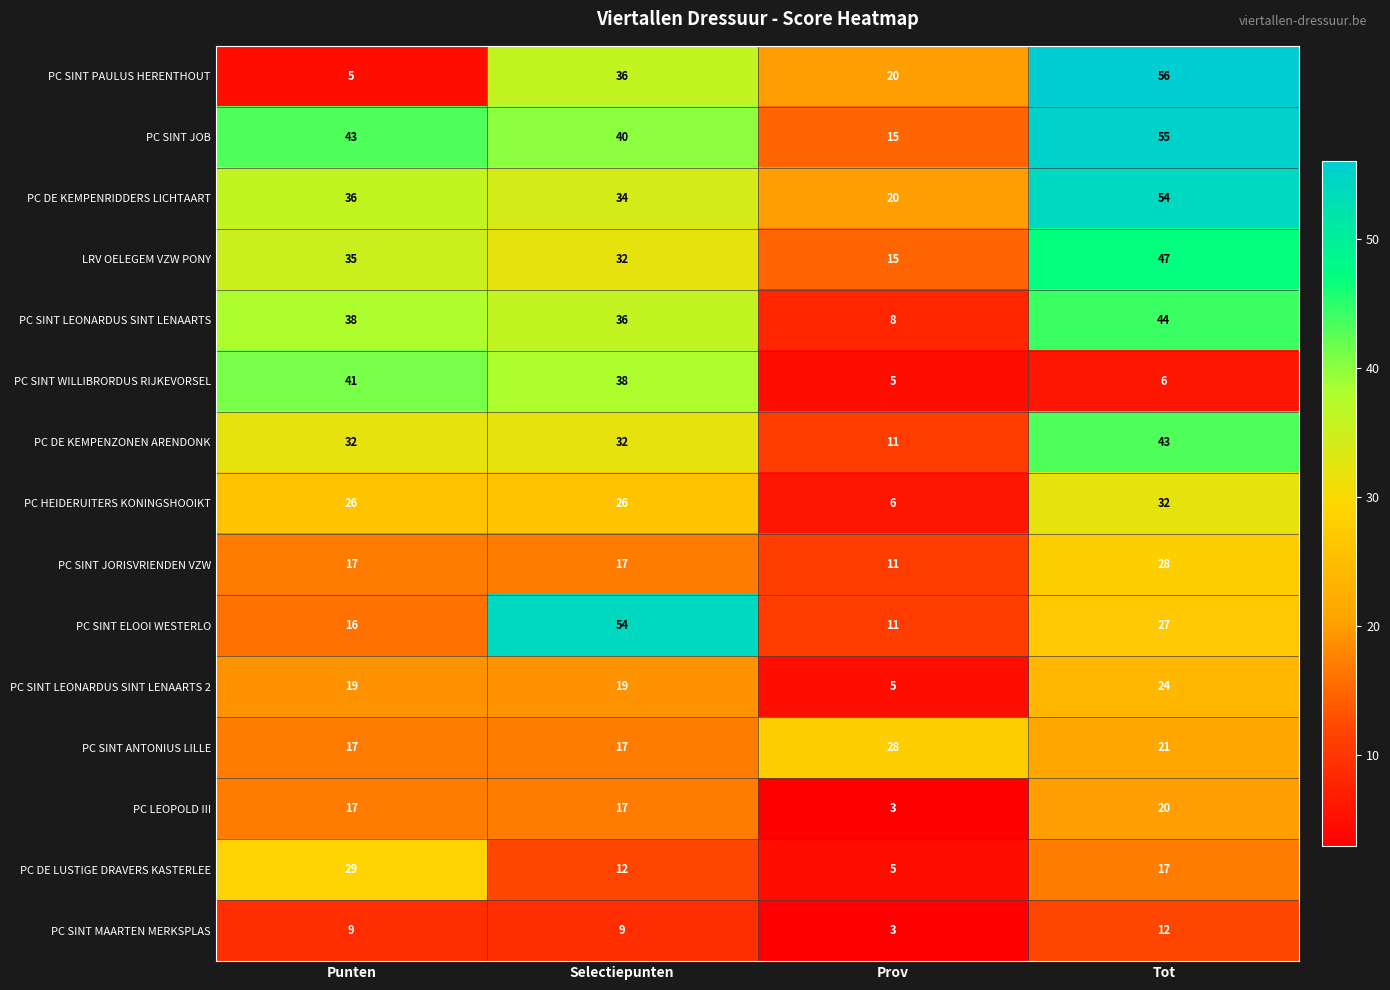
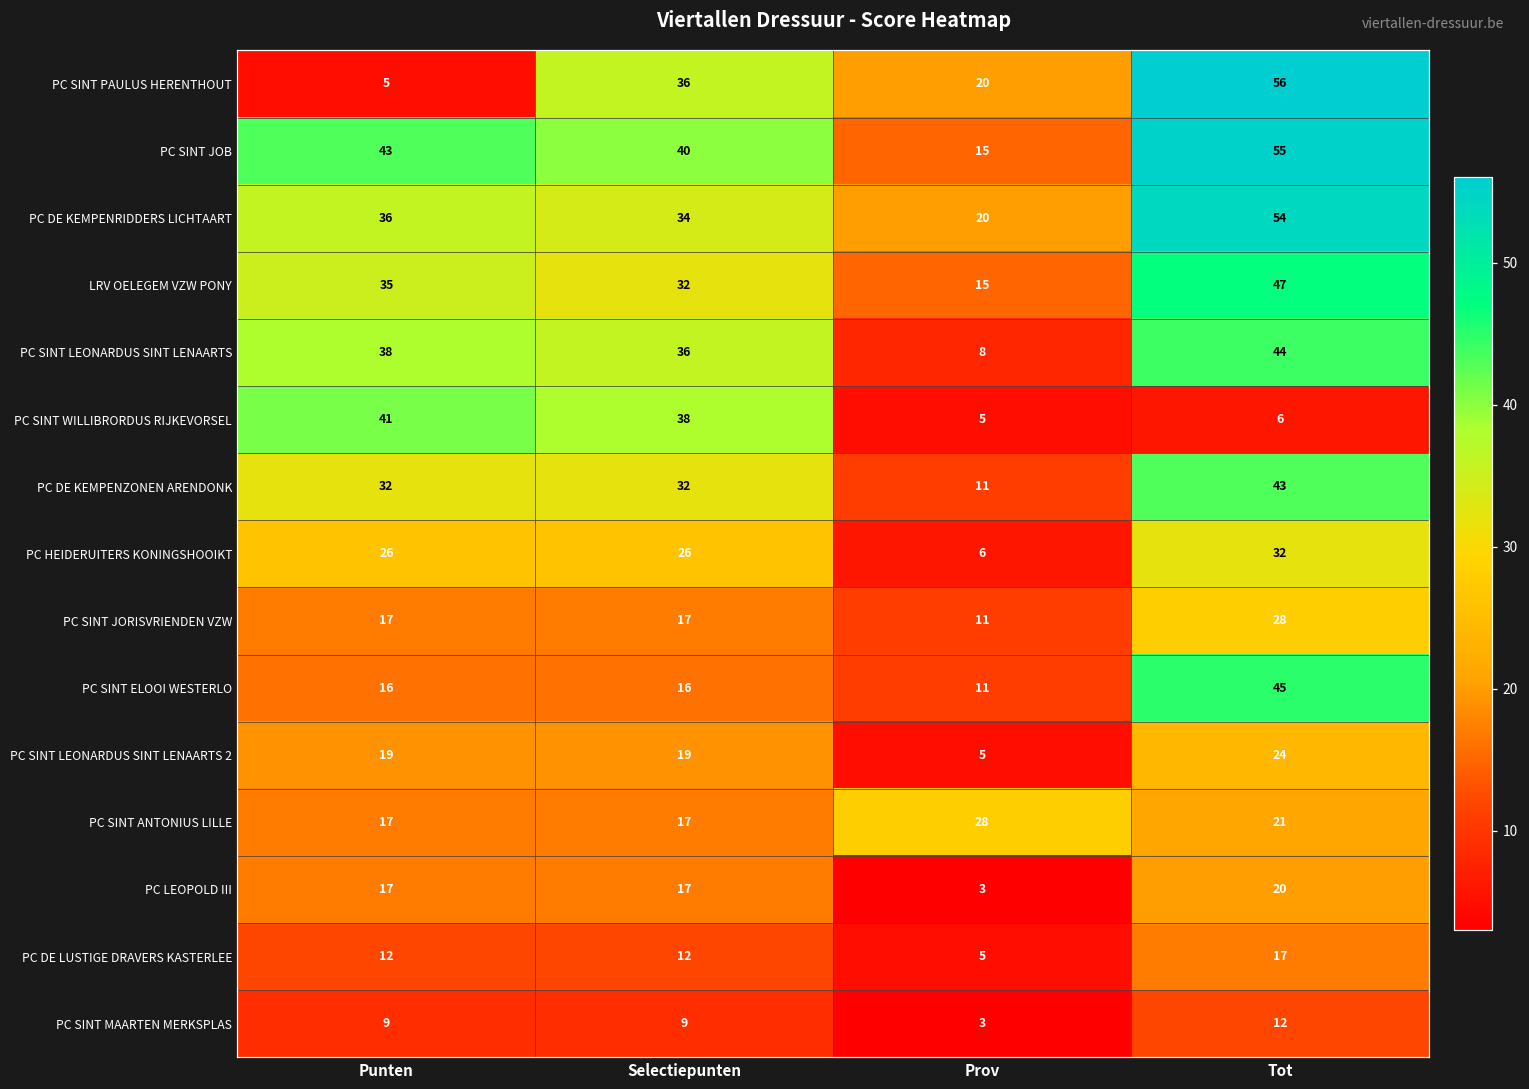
  {
    "PC SINT PAULUS HERENTHOUT": {
      "Punten": 5,
      "Selectiepunten": 36,
      "Prov": 20,
      "Tot": 56
    },
    "PC SINT JOB": {
      "Punten": 43,
      "Selectiepunten": 40,
      "Prov": 15,
      "Tot": 55
    },
    "PC DE KEMPENRIDDERS LICHTAART": {
      "Punten": 36,
      "Selectiepunten": 34,
      "Prov": 20,
      "Tot": 54
    },
    "LRV OELEGEM VZW PONY": {
      "Punten": 35,
      "Selectiepunten": 32,
      "Prov": 15,
      "Tot": 47
    },
    "PC SINT LEONARDUS SINT LENAARTS": {
      "Punten": 38,
      "Selectiepunten": 36,
      "Prov": 8,
      "Tot": 44
    },
    "PC SINT WILLIBRORDUS RIJKEVORSEL": {
      "Punten": 41,
      "Selectiepunten": 38,
      "Prov": 5,
      "Tot": 6
    },
    "PC DE KEMPENZONEN ARENDONK": {
      "Punten": 32,
      "Selectiepunten": 32,
      "Prov": 11,
      "Tot": 43
    },
    "PC HEIDERUITERS KONINGSHOOIKT": {
      "Punten": 26,
      "Selectiepunten": 26,
      "Prov": 6,
      "Tot": 32
    },
    "PC SINT JORISVRIENDEN VZW": {
      "Punten": 17,
      "Selectiepunten": 17,
      "Prov": 11,
      "Tot": 28
    },
    "PC SINT ELOOI WESTERLO": {
      "Punten": 16,
-     "Selectiepunten": 54,
+     "Selectiepunten": 16,
      "Prov": 11,
-     "Tot": 27
+     "Tot": 45
    },
    "PC SINT LEONARDUS SINT LENAARTS 2": {
      "Punten": 19,
      "Selectiepunten": 19,
      "Prov": 5,
      "Tot": 24
    },
    "PC SINT ANTONIUS LILLE": {
      "Punten": 17,
      "Selectiepunten": 17,
      "Prov": 28,
      "Tot": 21
    },
    "PC LEOPOLD III": {
      "Punten": 17,
      "Selectiepunten": 17,
      "Prov": 3,
      "Tot": 20
    },
    "PC DE LUSTIGE DRAVERS KASTERLEE": {
-     "Punten": 29,
+     "Punten": 12,
      "Selectiepunten": 12,
      "Prov": 5,
      "Tot": 17
    },
    "PC SINT MAARTEN MERKSPLAS": {
      "Punten": 9,
      "Selectiepunten": 9,
      "Prov": 3,
      "Tot": 12
    }
  }
